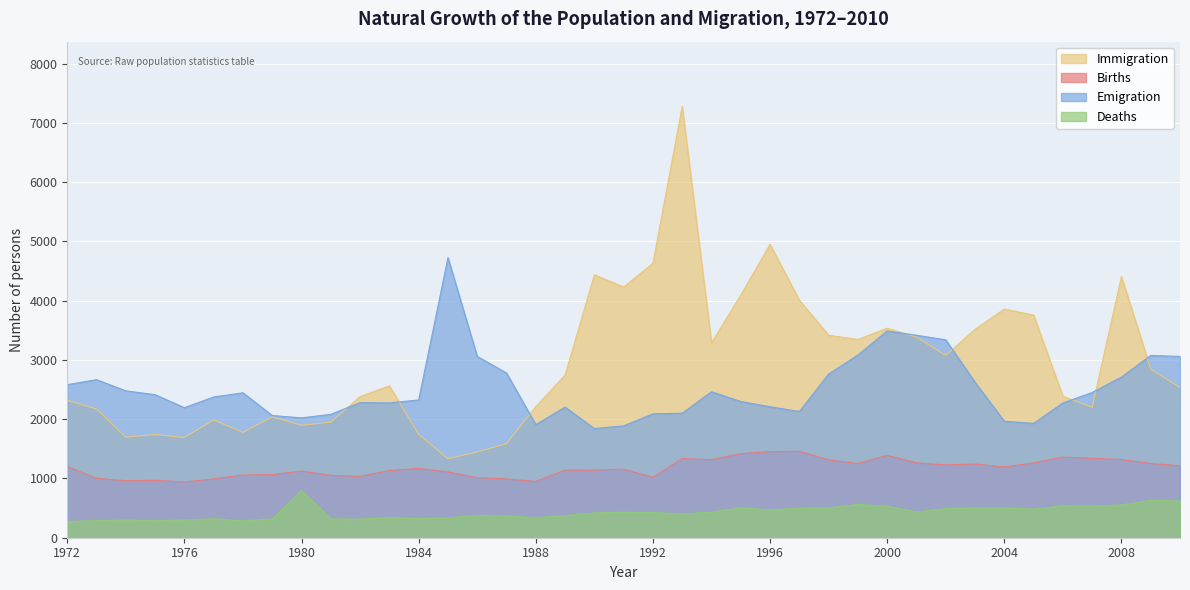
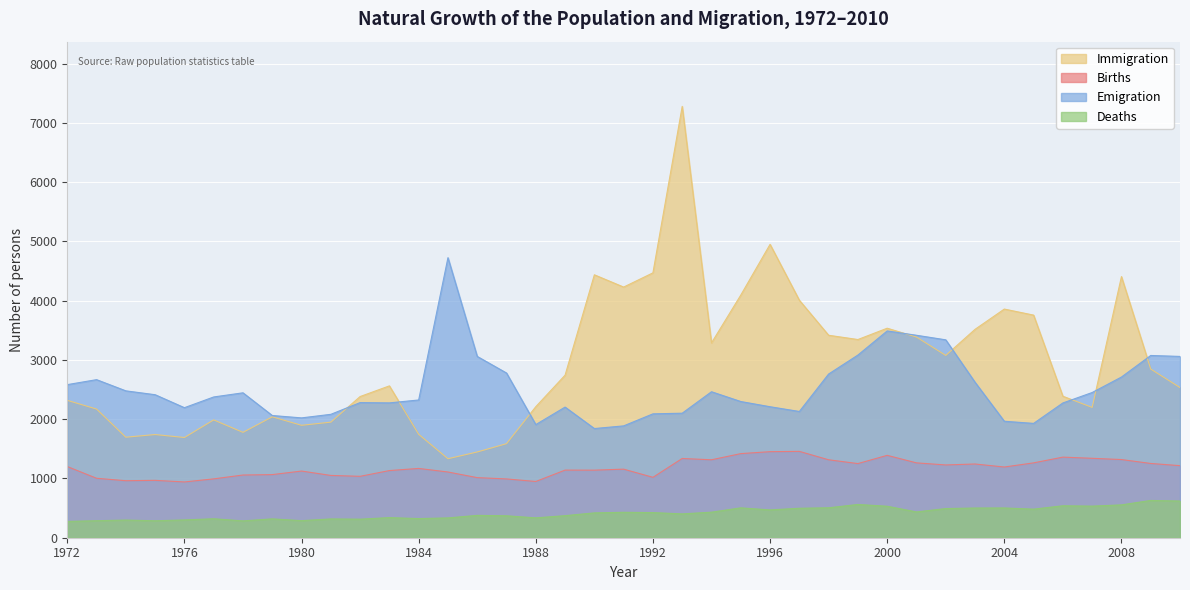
  {
    "Immigration": {
      "1972": 2300,
      "1976": 1700,
      "1980": 1900,
      "1984": 1700,
      "1988": 2200,
-     "1992": 4600,
+     "1992": 4500,
      "1996": 5000,
      "2000": 3500,
      "2004": 3900,
      "2008": 4400
    },
    "Births": {
      "1972": 1200,
      "1976": 900,
      "1980": 1100,
      "1984": 1200,
      "1988": 900,
      "1992": 1000,
      "1996": 1500,
      "2000": 1400,
      "2004": 1200,
      "2008": 1300
    },
    "Emigration": {
      "1972": 2600,
      "1976": 2200,
      "1980": 2000,
      "1984": 2300,
      "1988": 1900,
      "1992": 2100,
      "1996": 2200,
      "2000": 3500,
      "2004": 2000,
      "2008": 2700
    },
    "Deaths": {
      "1972": 300,
      "1976": 300,
-     "1980": 800,
+     "1980": 300,
      "1984": 300,
      "1988": 300,
      "1992": 400,
      "1996": 500,
      "2000": 500,
      "2004": 500,
      "2008": 600
    }
  }
